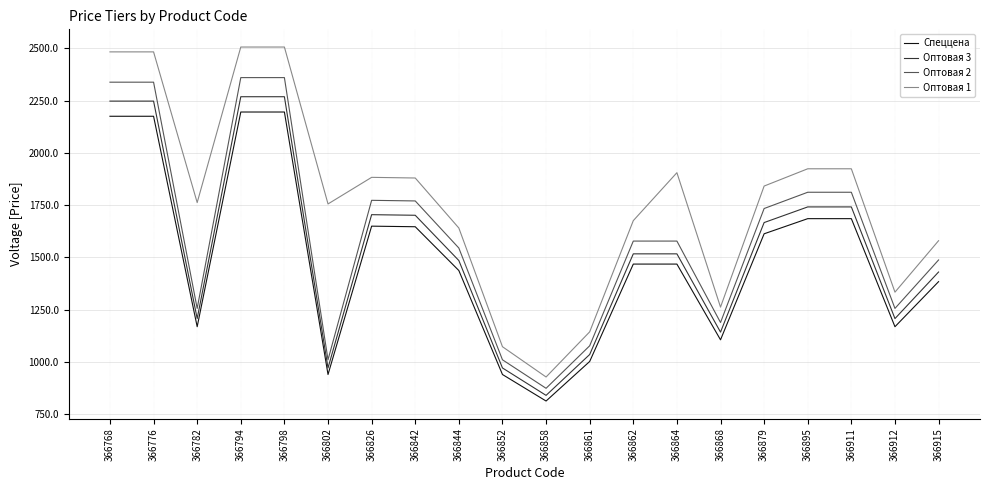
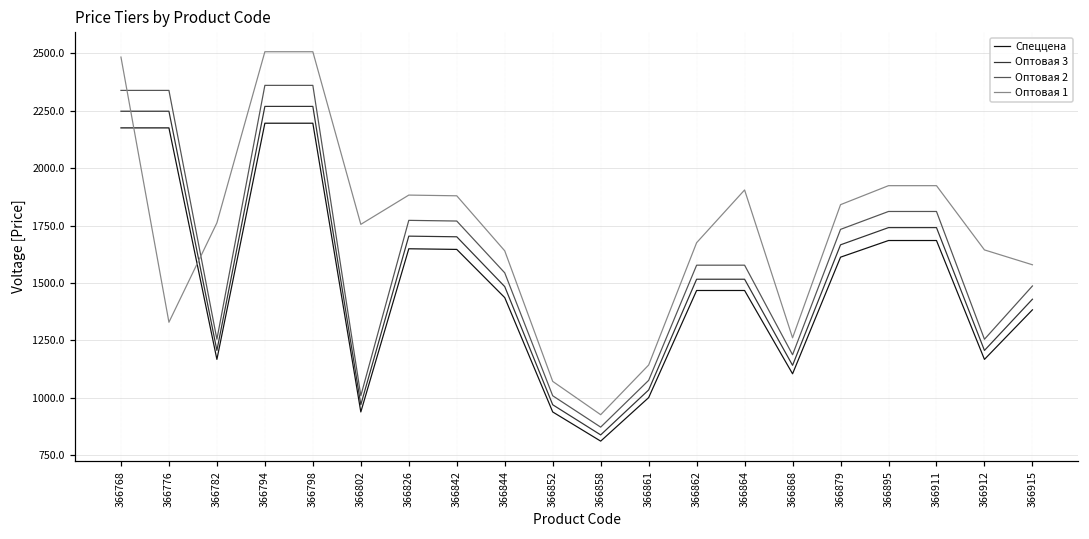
  {
    "Оптовая 1": {
      "366768": 2480,
-     "366776": 2480,
+     "366776": 1330,
      "366782": 1760,
      "366794": 2510,
      "366798": 2510,
      "366802": 1760,
      "366826": 1880,
      "366842": 1880,
      "366844": 1640,
      "366852": 1070,
      "366858": 930,
      "366861": 1140,
      "366862": 1680,
      "366864": 1900,
      "366868": 1260,
      "366879": 1840,
      "366895": 1920,
      "366911": 1920,
-     "366912": 1330,
+     "366912": 1640,
      "366915": 1580
    }
  }
